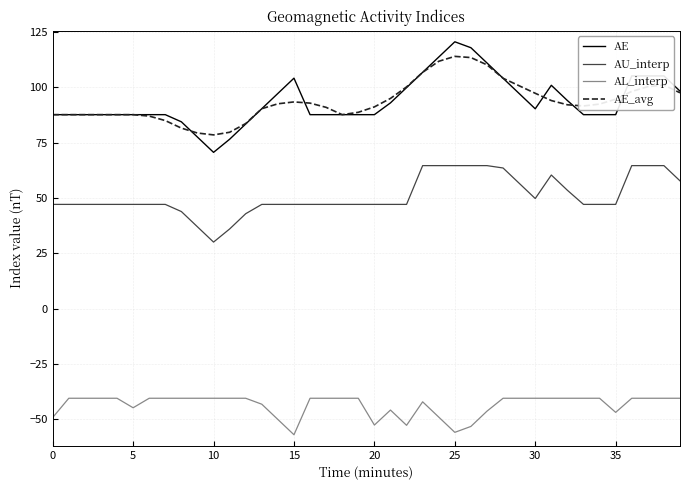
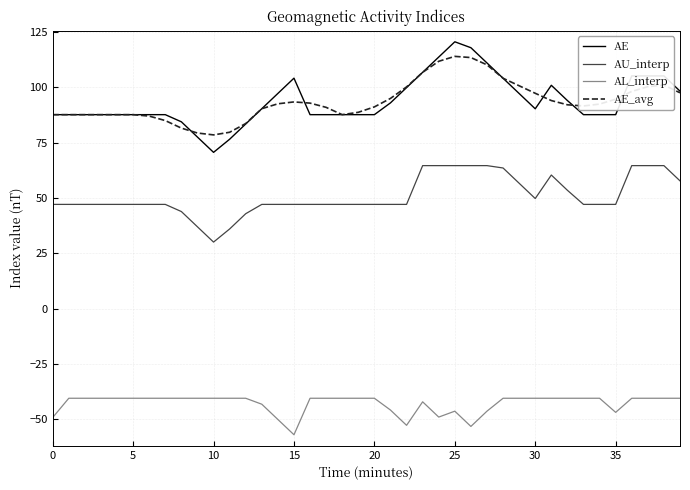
  {
    "AL_interp": {
      "0": -49,
-     "5": -45,
+     "5": -41,
      "10": -41,
      "15": -57,
-     "20": -53,
-     "25": -56,
+     "20": -41,
+     "25": -46,
      "30": -41,
      "35": -47
    }
  }
